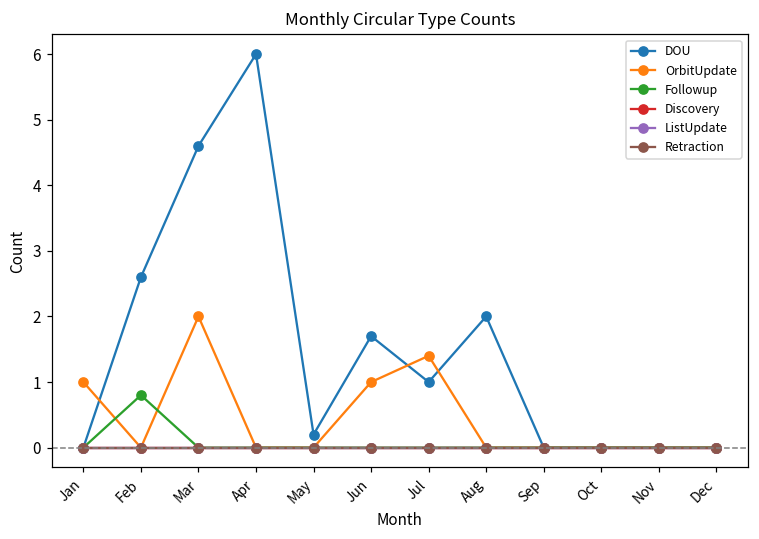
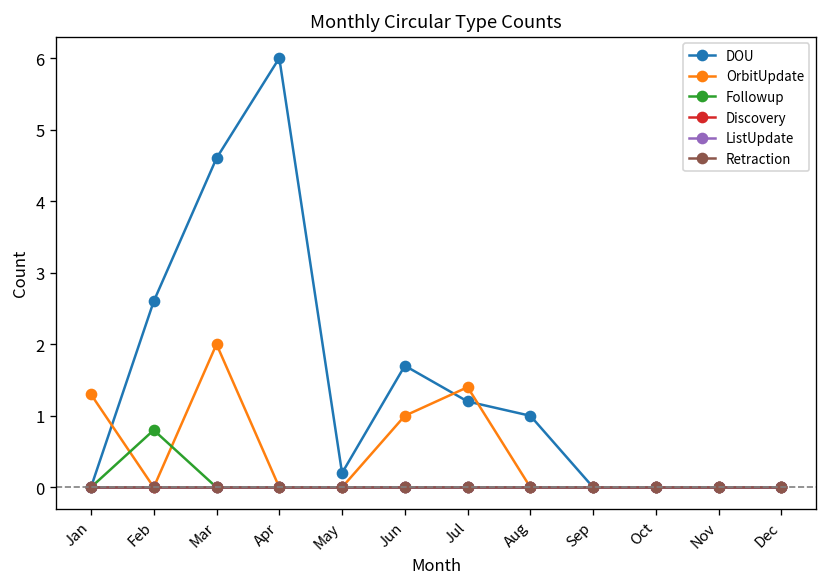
  {
    "DOU": {
      "Feb": 2.6,
      "Mar": 4.6,
      "Apr": 6.0,
      "May": 0.2,
      "Jun": 1.7,
-     "Jul": 1.0,
-     "Aug": 2
+     "Jul": 1.2,
+     "Aug": 1
    },
    "OrbitUpdate": {
-     "Jan": 1.0,
+     "Jan": 1.3,
      "Mar": 2.0,
      "Jun": 1.0,
      "Jul": 1.4
    },
    "Followup": {
      "Feb": 0.8
    }
  }
